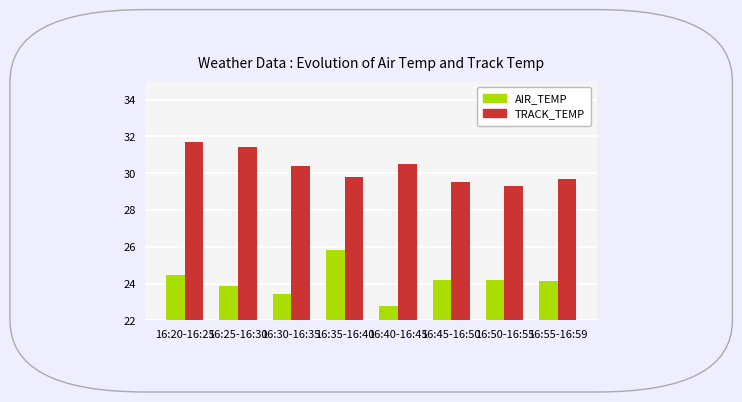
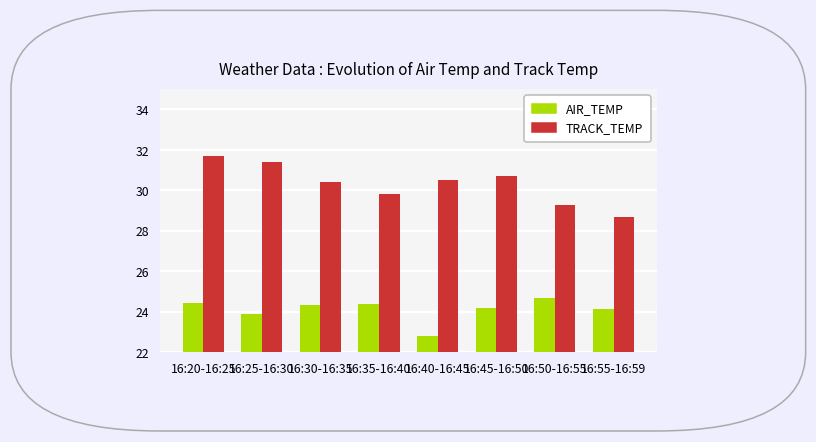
  {
    "AIR_TEMP": {
      "16:20-16:25": 24.4,
      "16:25-16:30": 23.9,
-     "16:30-16:35": 23.4,
-     "16:35-16:40": 25.8,
+     "16:30-16:35": 24.3,
+     "16:35-16:40": 24.4,
      "16:40-16:45": 22.8,
      "16:45-16:50": 24.2,
-     "16:50-16:55": 24.2,
+     "16:50-16:55": 24.7,
      "16:55-16:59": 24.1
    },
    "TRACK_TEMP": {
      "16:20-16:25": 31.7,
      "16:25-16:30": 31.4,
      "16:30-16:35": 30.4,
      "16:35-16:40": 29.8,
      "16:40-16:45": 30.5,
-     "16:45-16:50": 29.5,
+     "16:45-16:50": 30.7,
      "16:50-16:55": 29.3,
-     "16:55-16:59": 29.7
+     "16:55-16:59": 28.7
    }
  }
